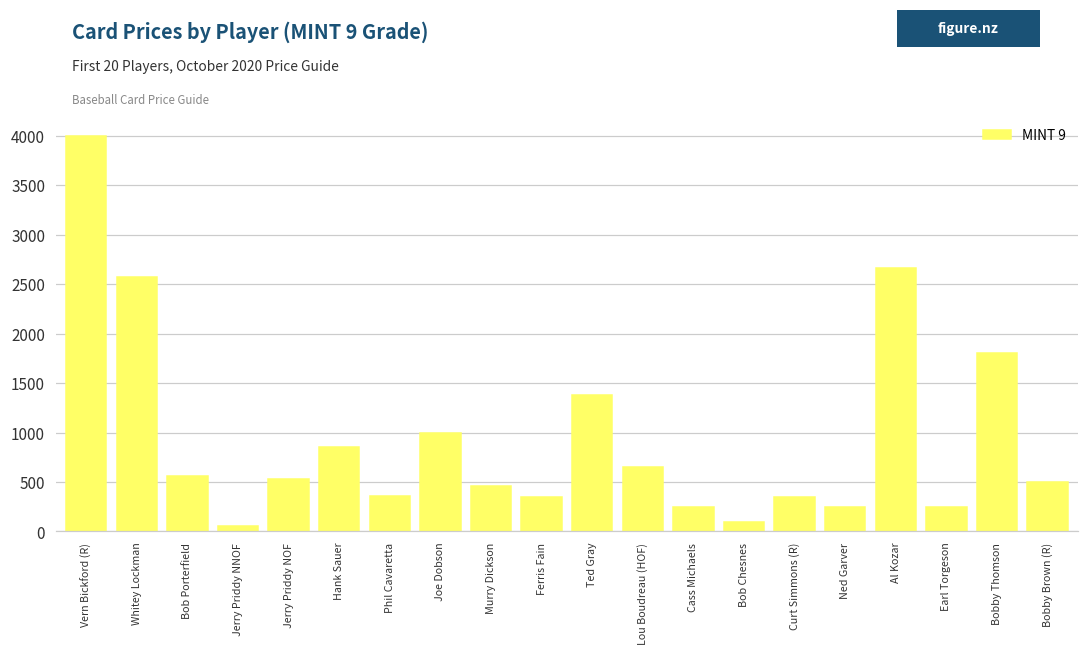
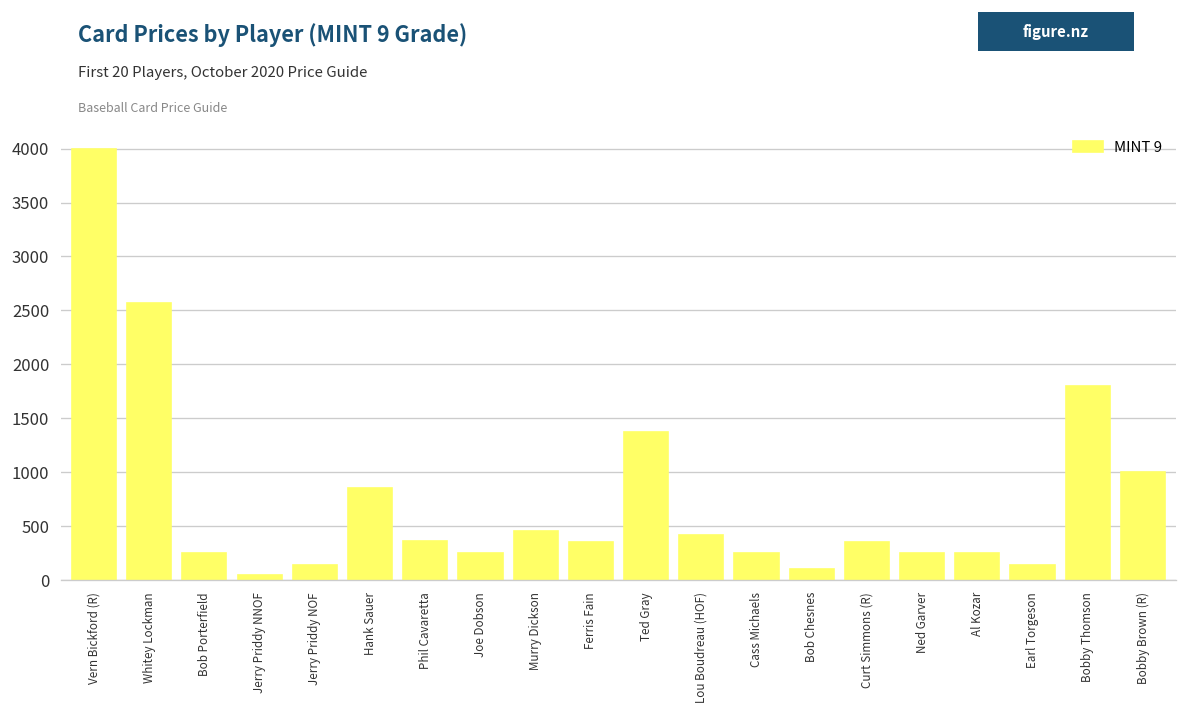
  {
    "Vern Bickford (R)": 4000,
    "Whitey Lockman": 2600,
-   "Bob Porterfield": 600,
+   "Bob Porterfield": 300,
    "Jerry Priddy NNOF": 100,
-   "Jerry Priddy NOF": 500,
+   "Jerry Priddy NOF": 100,
    "Hank Sauer": 900,
    "Phil Cavaretta": 400,
-   "Joe Dobson": 1000,
+   "Joe Dobson": 300,
    "Murry Dickson": 500,
    "Ferris Fain": 400,
    "Ted Gray": 1400,
-   "Lou Boudreau (HOF)": 700,
+   "Lou Boudreau (HOF)": 400,
    "Cass Michaels": 300,
    "Bob Chesnes": 100,
    "Curt Simmons (R)": 400,
    "Ned Garver": 300,
-   "Al Kozar": 2700,
-   "Earl Torgeson": 300,
+   "Al Kozar": 300,
+   "Earl Torgeson": 100,
    "Bobby Thomson": 1800,
-   "Bobby Brown (R)": 500
+   "Bobby Brown (R)": 1000
  }
